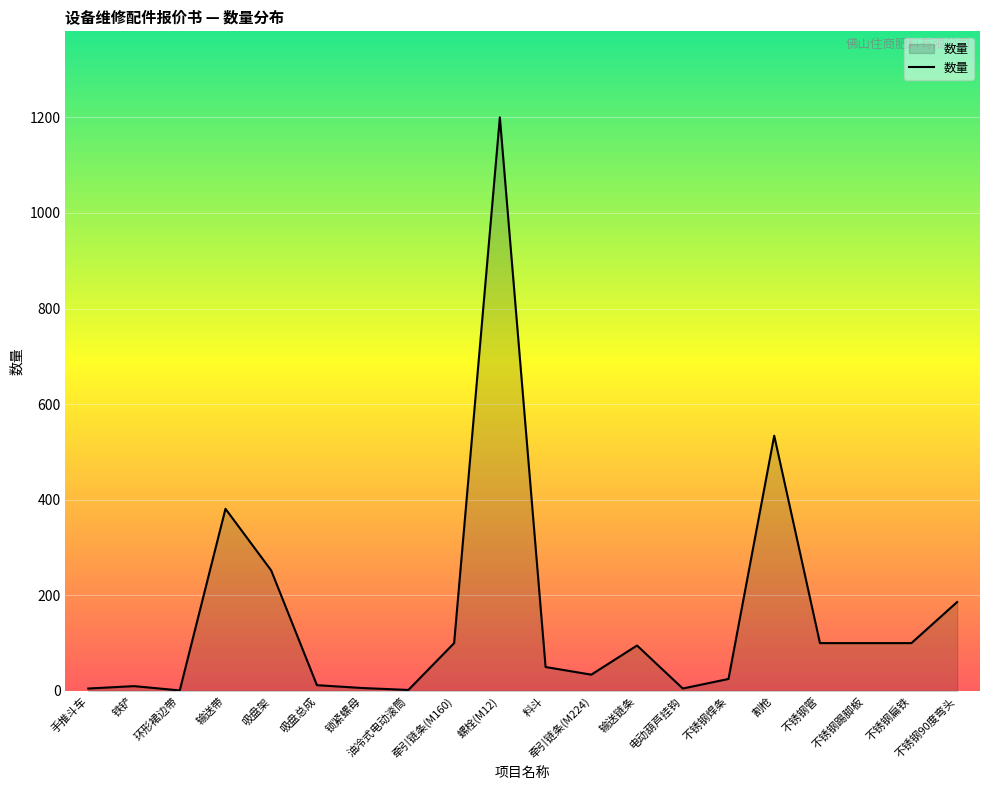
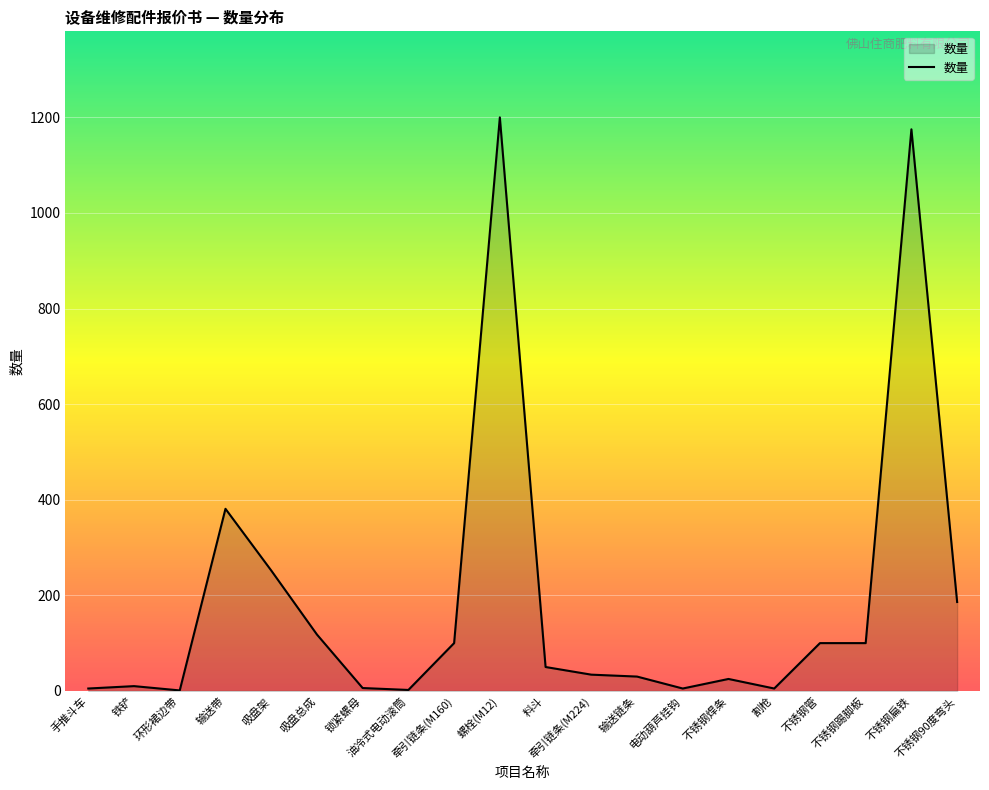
  {
    "手推斗车": 10,
    "铁铲": 10,
    "环形裙边带": 0,
    "输送带": 380,
    "吸盘架": 250,
-   "吸盘总成": 10,
+   "吸盘总成": 120,
    "锁紧螺母": 10,
    "油冷式电动滚筒": 0,
    "牵引链条(M160)": 100,
    "螺栓(M12)": 1200,
    "料斗": 50,
    "牵引链条(M224)": 30,
-   "输送链条": 100,
+   "输送链条": 30,
    "电动葫芦挂钩": 10,
    "不锈钢焊条": 30,
-   "割枪": 530,
+   "割枪": 10,
    "不锈钢管": 100,
    "不锈钢踢脚板": 100,
-   "不锈钢扁铁": 100,
+   "不锈钢扁铁": 1180,
    "不锈钢90度弯头": 190
  }
